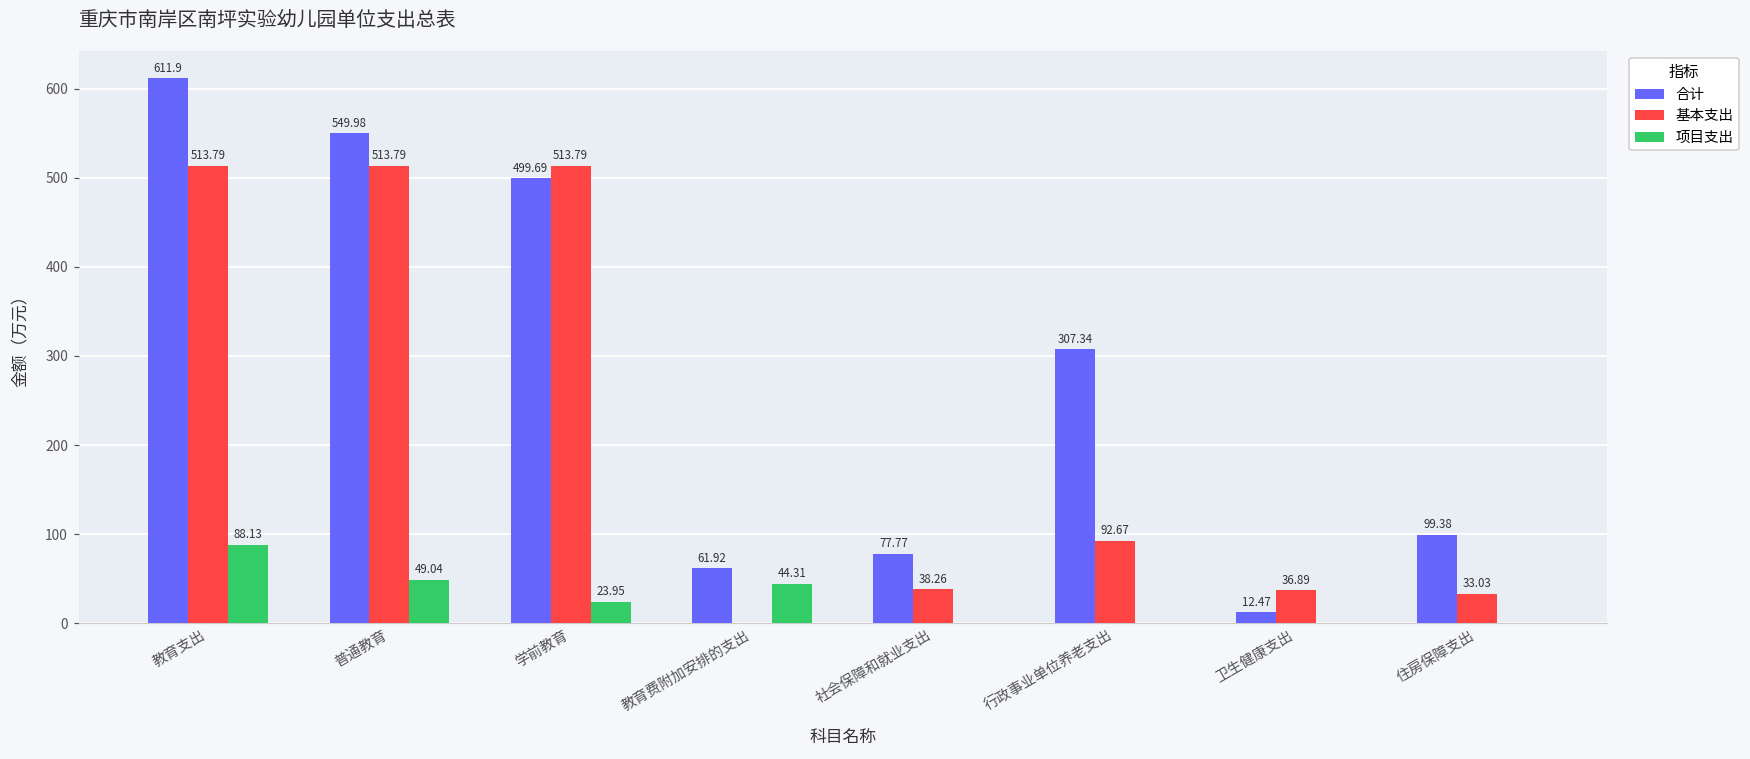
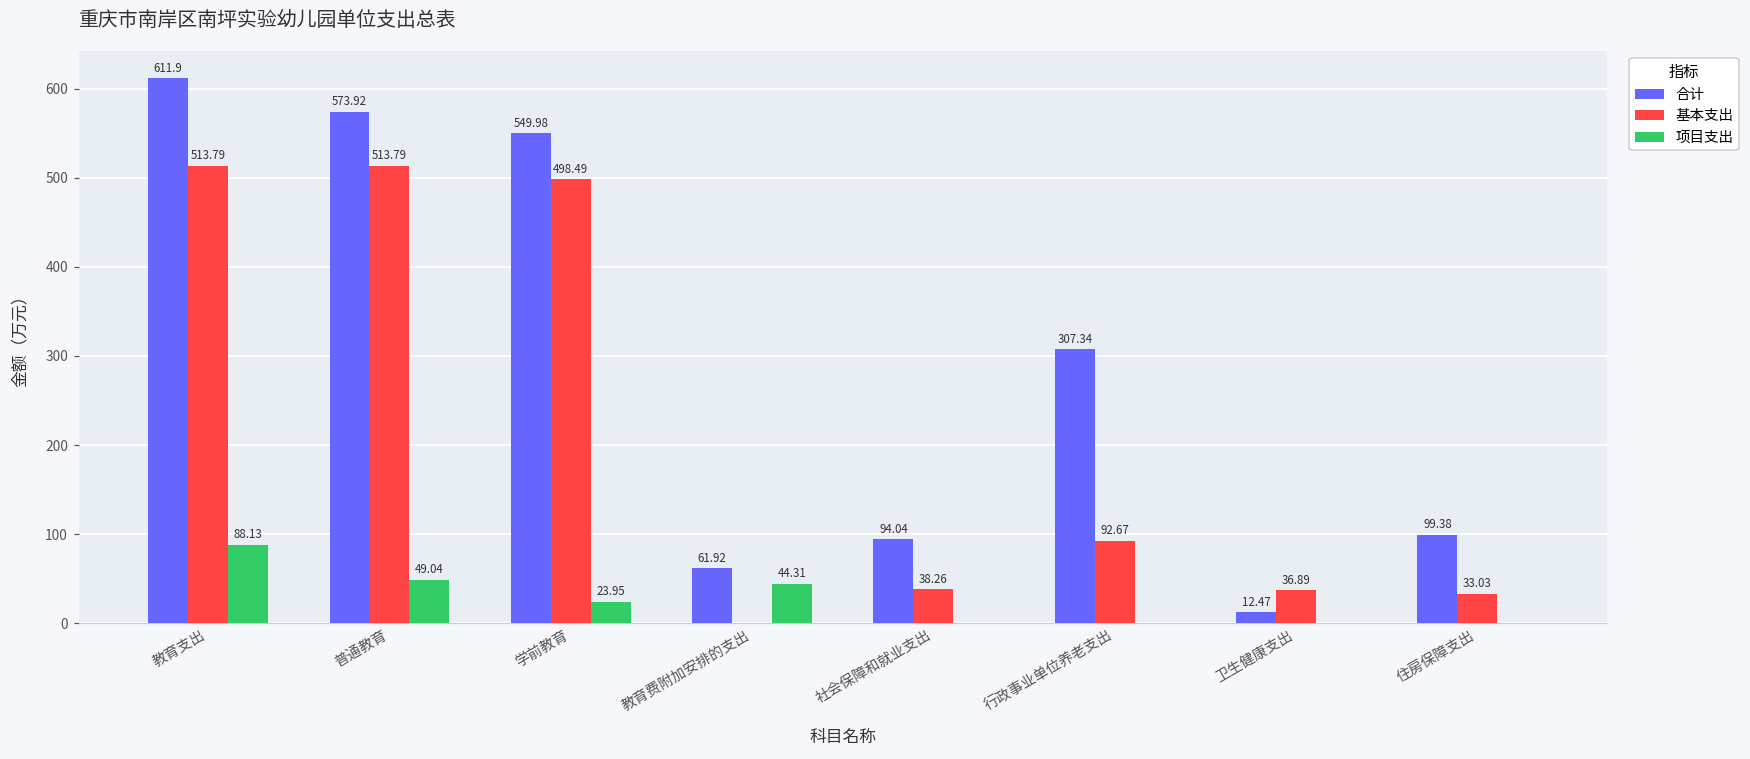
  {
    "合计": {
      "教育支出": 611.9,
-     "普通教育": 549.98,
-     "学前教育": 499.69,
+     "普通教育": 573.92,
+     "学前教育": 549.98,
      "教育费附加安排的支出": 61.92,
-     "社会保障和就业支出": 77.77,
+     "社会保障和就业支出": 94.04,
      "行政事业单位养老支出": 307.34,
      "卫生健康支出": 12.47,
      "住房保障支出": 99.38
    },
    "基本支出": {
      "教育支出": 513.79,
      "普通教育": 513.79,
-     "学前教育": 513.79,
+     "学前教育": 498.49,
      "社会保障和就业支出": 38.26,
      "行政事业单位养老支出": 92.67,
      "卫生健康支出": 36.89,
      "住房保障支出": 33.03
    },
    "项目支出": {
      "教育支出": 88.13,
      "普通教育": 49.04,
      "学前教育": 23.95,
      "教育费附加安排的支出": 44.31
    }
  }
